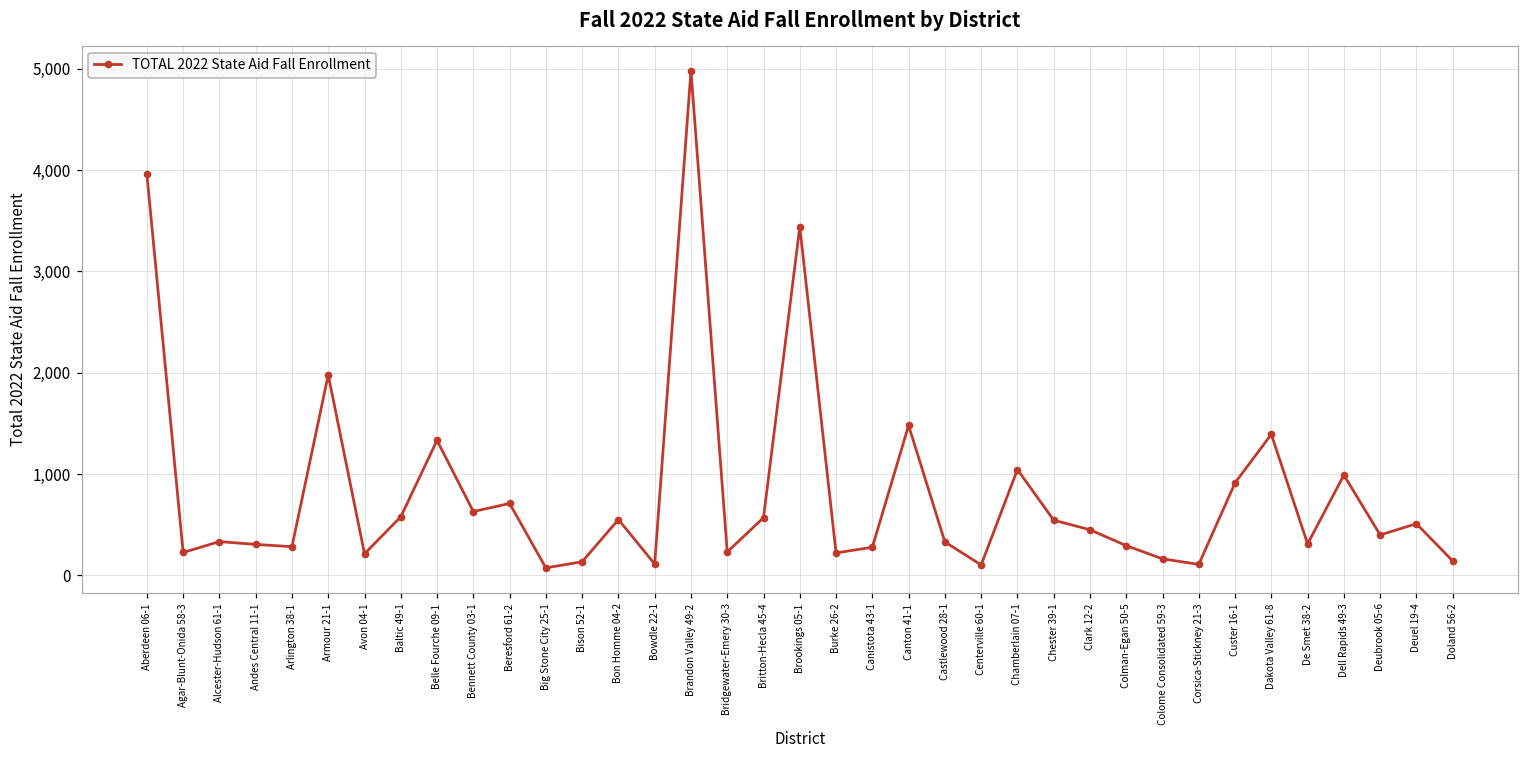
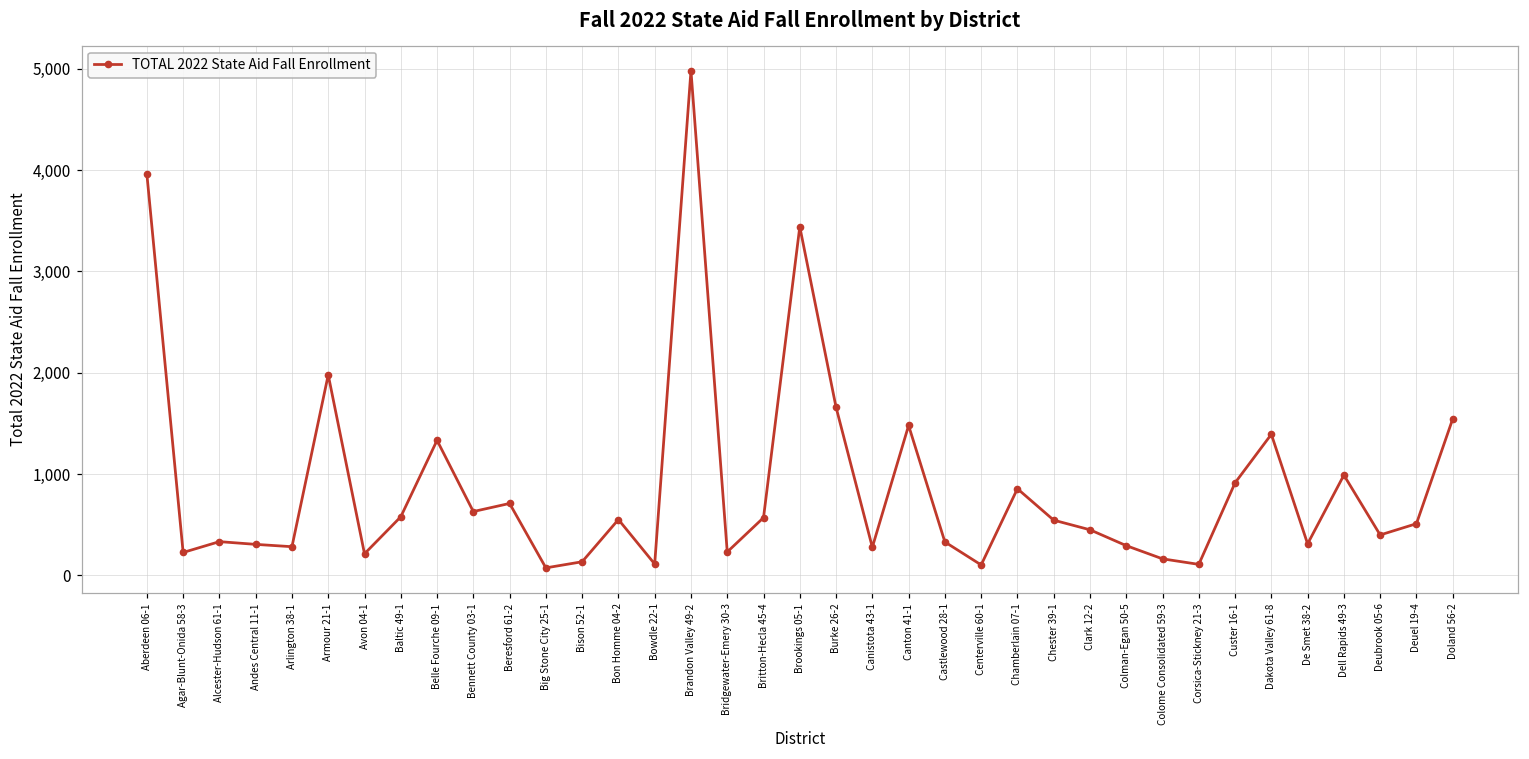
  {
    "Aberdeen 06-1": "4,000",
    "Agar-Blunt-Onida 58-3": "200",
    "Alcester-Hudson 61-1": "300",
    "Andes Central 11-1": "300",
    "Arlington 38-1": "300",
    "Armour 21-1": "2,000",
    "Avon 04-1": "200",
    "Baltic 49-1": "600",
    "Belle Fourche 09-1": "1,300",
    "Bennett County 03-1": "600",
    "Beresford 61-2": "700",
    "Big Stone City 25-1": "100",
    "Bison 52-1": "100",
    "Bon Homme 04-2": "600",
    "Bowdle 22-1": "100",
    "Brandon Valley 49-2": "5,000",
    "Bridgewater-Emery 30-3": "200",
    "Britton-Hecla 45-4": "600",
    "Brookings 05-1": "3,400",
-   "Burke 26-2": "200",
+   "Burke 26-2": "1,700",
    "Canistota 43-1": "300",
    "Canton 41-1": "1,500",
    "Castlewood 28-1": "300",
    "Centerville 60-1": "100",
-   "Chamberlain 07-1": "1,000",
+   "Chamberlain 07-1": "900",
    "Chester 39-1": "500",
    "Clark 12-2": "500",
    "Colman-Egan 50-5": "300",
    "Colome Consolidated 59-3": "200",
    "Corsica-Stickney 21-3": "100",
    "Custer 16-1": "900",
    "Dakota Valley 61-8": "1,400",
    "De Smet 38-2": "300",
    "Dell Rapids 49-3": "1,000",
    "Deubrook 05-6": "400",
    "Deuel 19-4": "500",
-   "Doland 56-2": "100"
+   "Doland 56-2": "1,500"
  }
